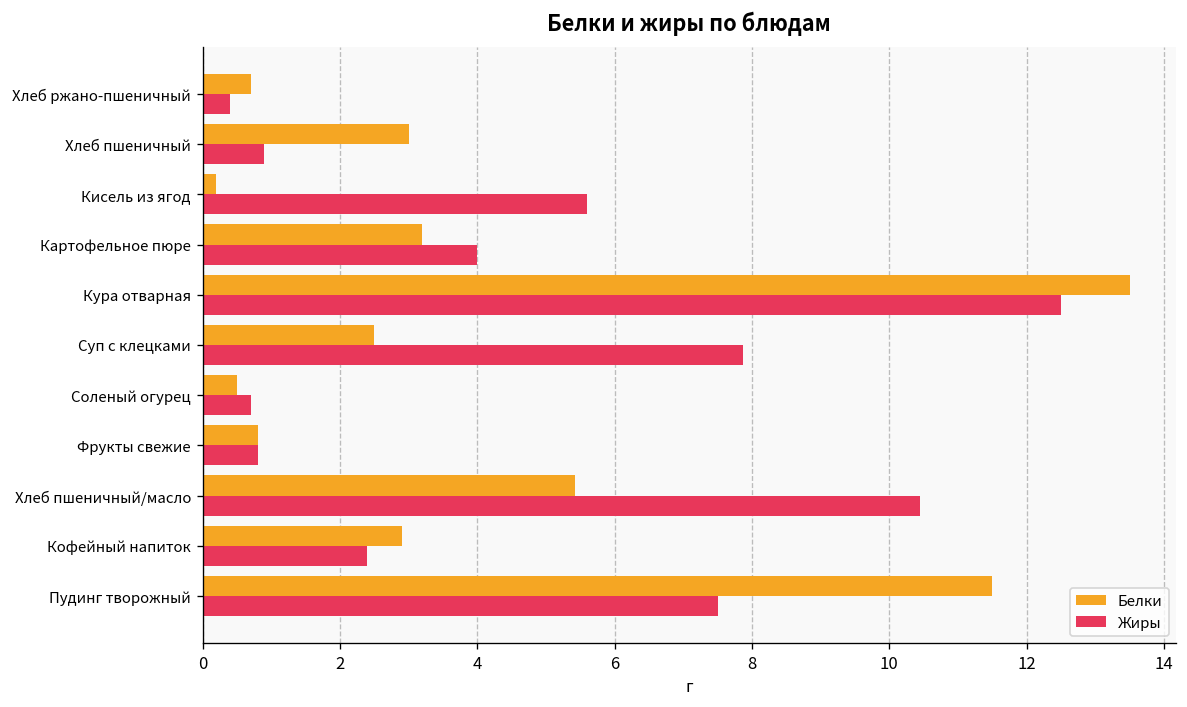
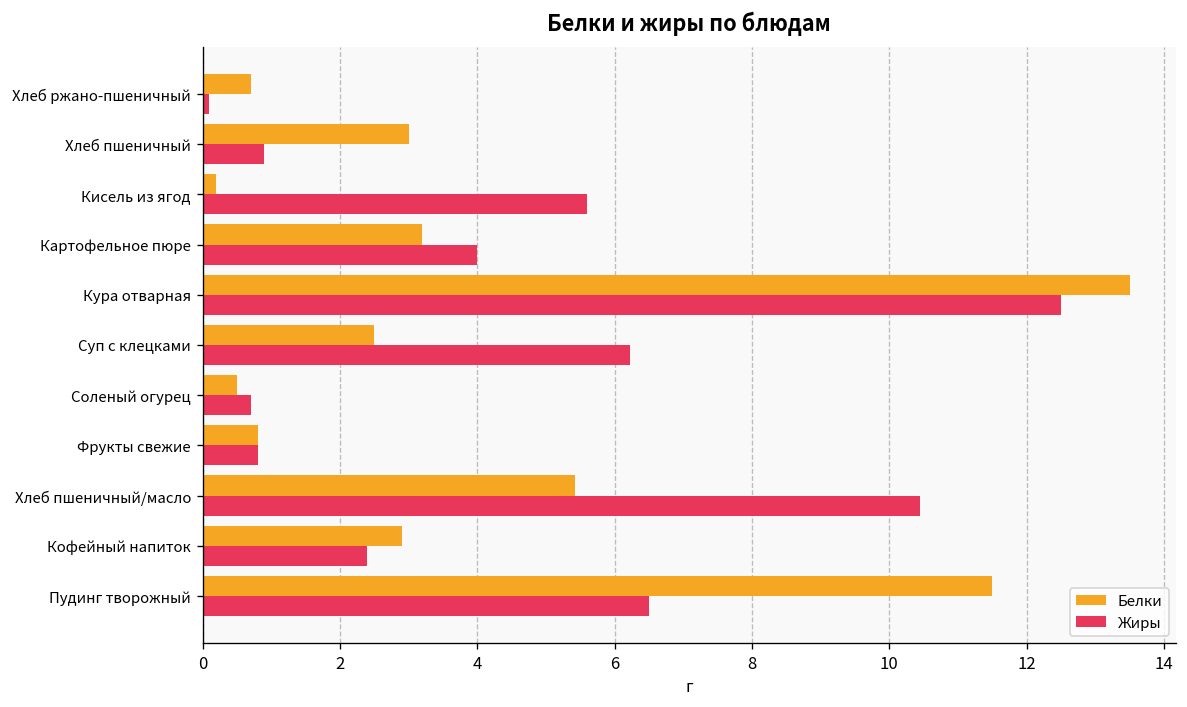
  {
    "Белки": {
      "Хлеб ржано-пшеничный": 0.7,
      "Хлеб пшеничный": 3.0,
      "Кисель из ягод": 0.2,
      "Картофельное пюре": 3.2,
      "Кура отварная": 13.5,
      "Суп с клецками": 2.5,
      "Соленый огурец": 0.5,
      "Фрукты свежие": 0.8,
      "Хлеб пшеничный/масло": 5.4,
      "Кофейный напиток": 2.9,
      "Пудинг творожный": 11.5
    },
    "Жиры": {
-     "Хлеб ржано-пшеничный": 0.4,
+     "Хлеб ржано-пшеничный": 0.1,
      "Хлеб пшеничный": 0.9,
      "Кисель из ягод": 5.6,
      "Картофельное пюре": 4.0,
      "Кура отварная": 12.5,
-     "Суп с клецками": 7.9,
+     "Суп с клецками": 6.2,
      "Соленый огурец": 0.7,
      "Фрукты свежие": 0.8,
      "Хлеб пшеничный/масло": 10.5,
      "Кофейный напиток": 2.4,
-     "Пудинг творожный": 7.5
+     "Пудинг творожный": 6.5
    }
  }
